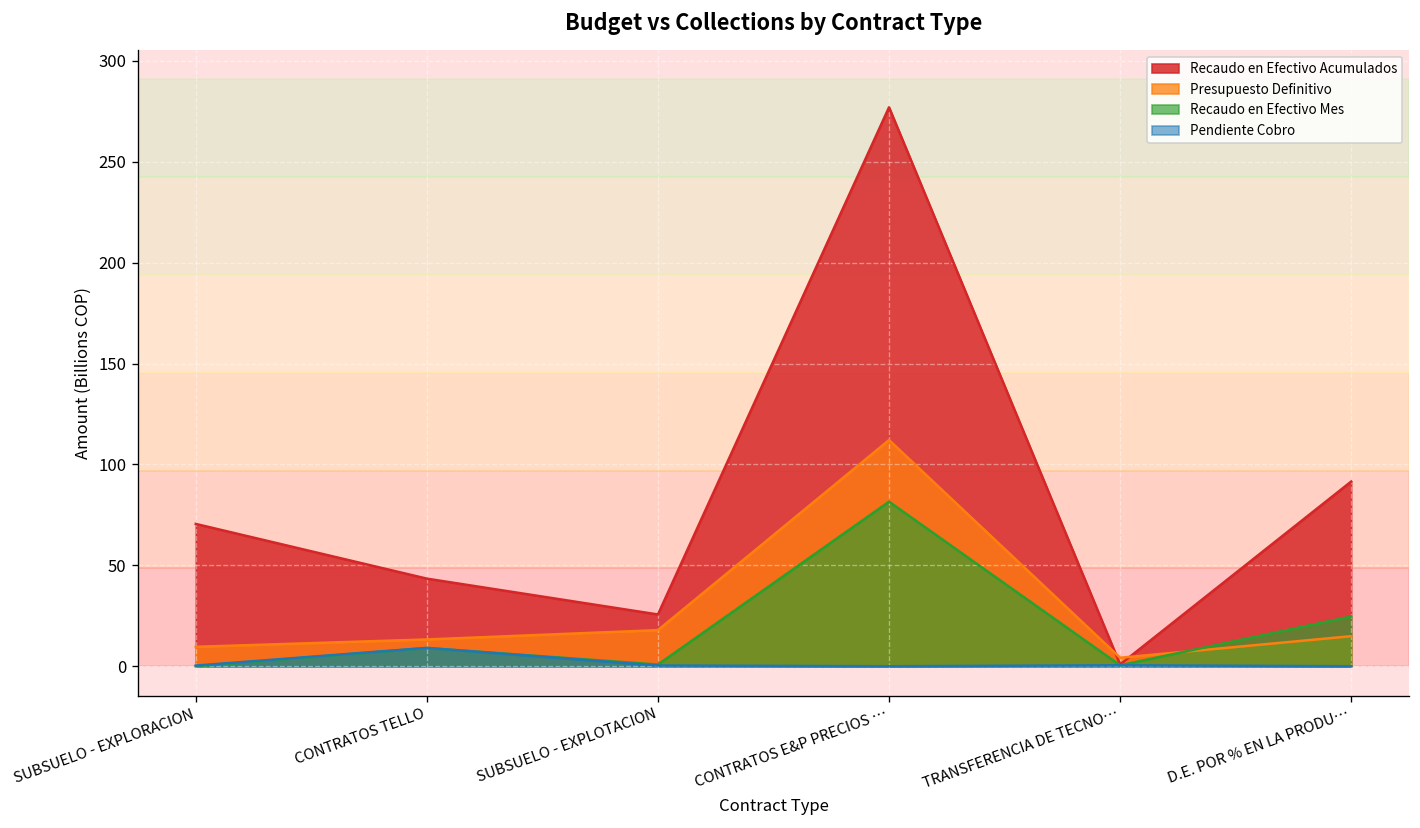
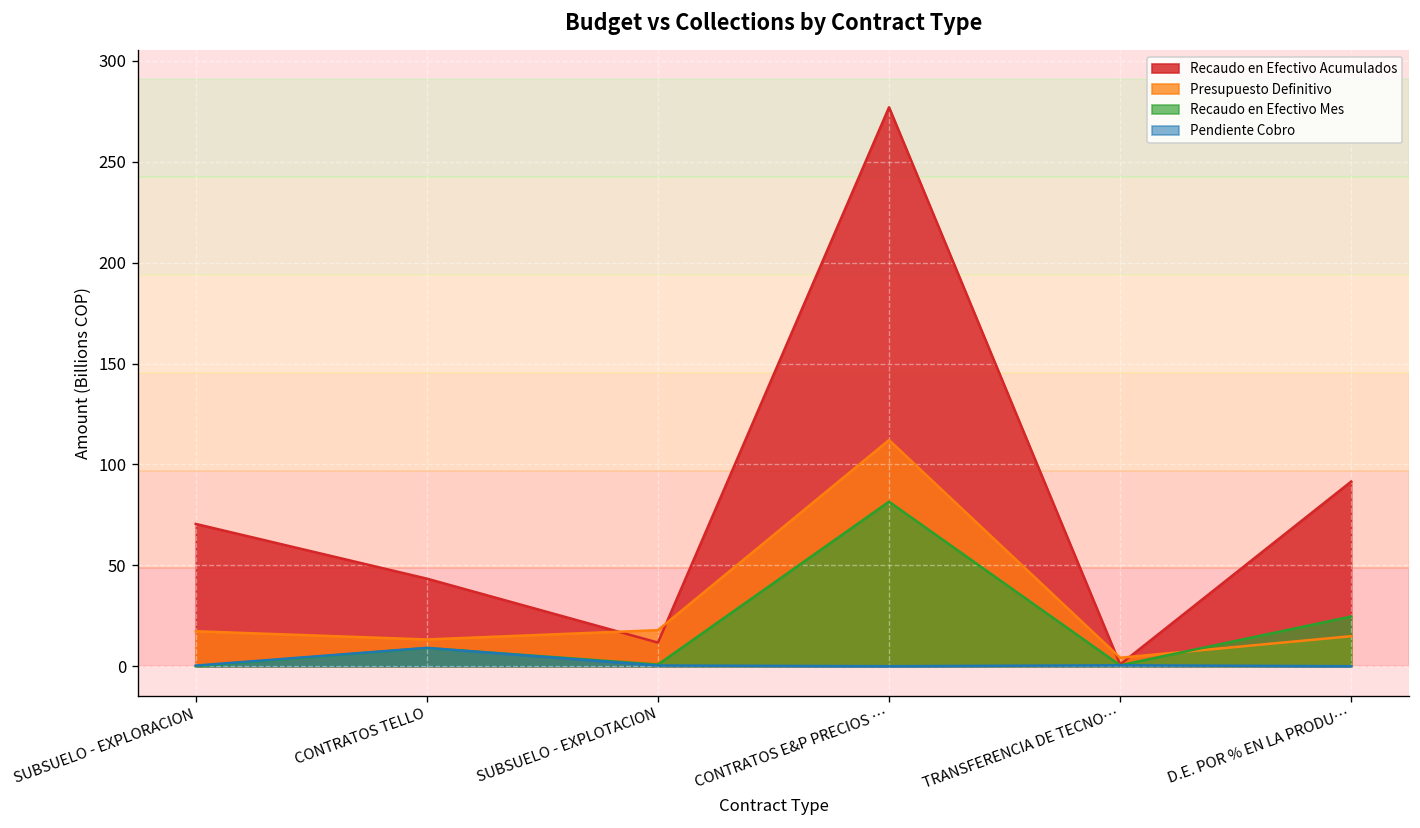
  {
    "Recaudo en Efectivo Acumulados": {
      "SUBSUELO - EXPLORACION": 71,
      "CONTRATOS TELLO": 43,
-     "SUBSUELO - EXPLOTACION": 26,
+     "SUBSUELO - EXPLOTACION": 12,
      "CONTRATOS E&P PRECIOS …": 277,
      "D.E. POR % EN LA PRODU…": 92
    },
    "Presupuesto Definitivo": {
-     "SUBSUELO - EXPLORACION": 10,
+     "SUBSUELO - EXPLORACION": 17,
      "CONTRATOS TELLO": 13,
      "SUBSUELO - EXPLOTACION": 18,
      "CONTRATOS E&P PRECIOS …": 112,
      "TRANSFERENCIA DE TECNO…": 4,
      "D.E. POR % EN LA PRODU…": 15
    },
    "Recaudo en Efectivo Mes": {
      "CONTRATOS E&P PRECIOS …": 82,
      "D.E. POR % EN LA PRODU…": 25
    },
    "Pendiente Cobro": {
      "CONTRATOS E&P PRECIOS …": 0,
      "D.E. POR % EN LA PRODU…": 0
    }
  }
